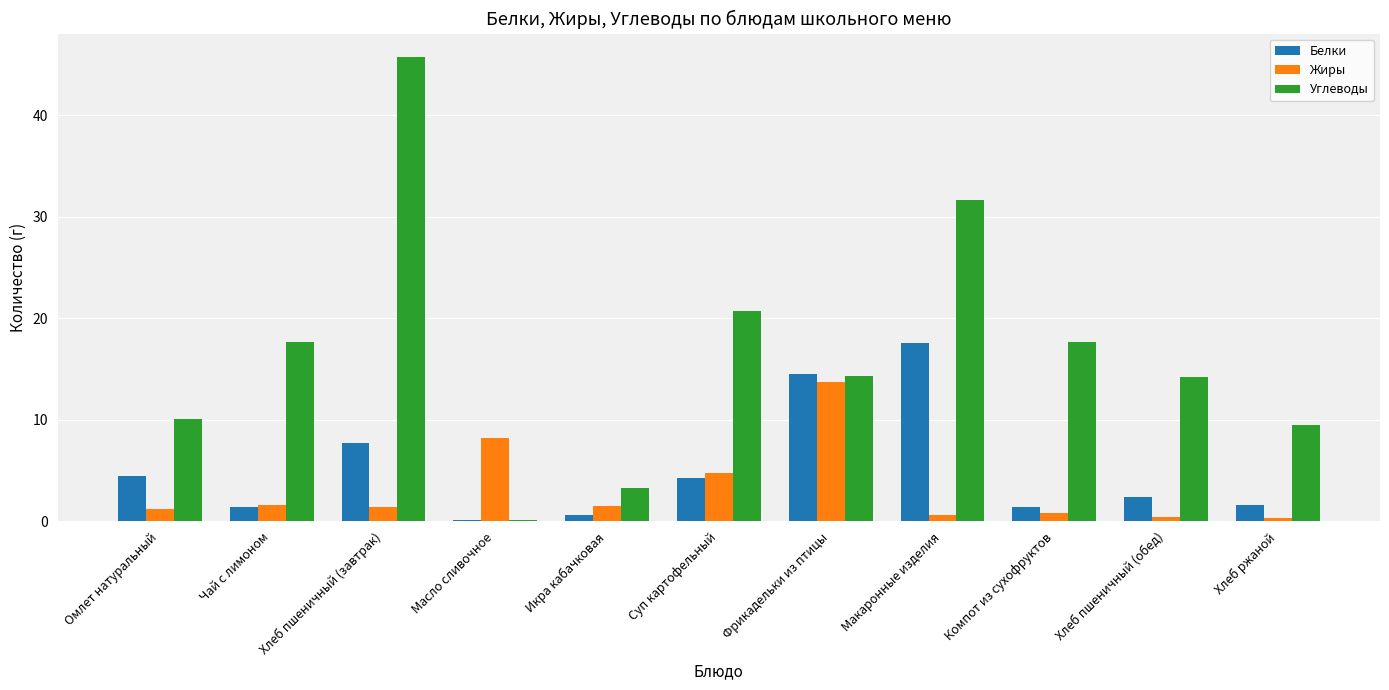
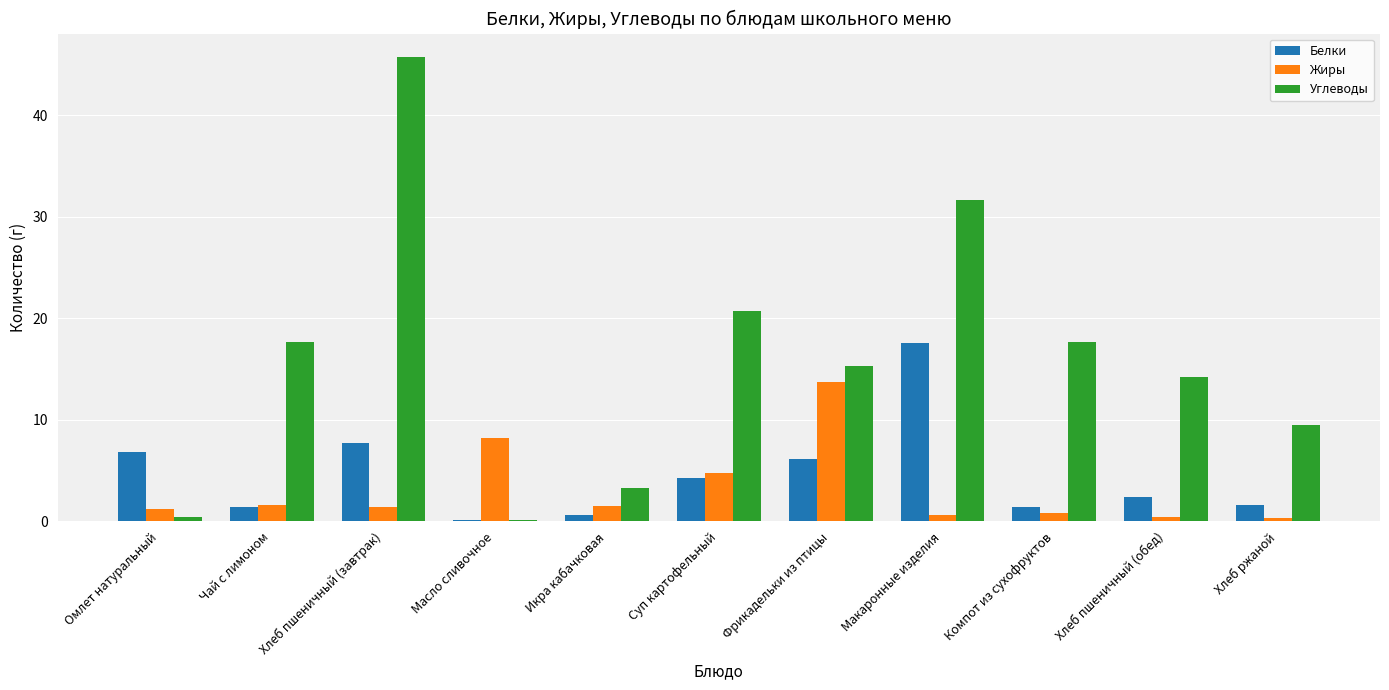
  {
    "Белки": {
-     "Омлет натуральный": 4.5,
+     "Омлет натуральный": 6.8,
      "Чай с лимоном": 1.4,
      "Хлеб пшеничный (завтрак)": 7.8,
      "Икра кабачковая": 0.6,
      "Суп картофельный": 4.3,
-     "Фрикадельки из птицы": 14.5,
+     "Фрикадельки из птицы": 6.1,
      "Макаронные изделия": 17.6,
      "Компот из сухофруктов": 1.4,
      "Хлеб пшеничный (обед)": 2.4,
      "Хлеб ржаной": 1.6
    },
    "Жиры": {
      "Омлет натуральный": 1.2,
      "Чай с лимоном": 1.6,
      "Хлеб пшеничный (завтрак)": 1.5,
      "Масло сливочное": 8.2,
      "Икра кабачковая": 1.6,
      "Суп картофельный": 4.8,
      "Фрикадельки из птицы": 13.7,
      "Макаронные изделия": 0.6,
      "Компот из сухофруктов": 0.8,
      "Хлеб пшеничный (обед)": 0.4,
      "Хлеб ржаной": 0.3
    },
    "Углеводы": {
-     "Омлет натуральный": 10.1,
+     "Омлет натуральный": 0.4,
      "Чай с лимоном": 17.7,
      "Хлеб пшеничный (завтрак)": 45.8,
      "Икра кабачковая": 3.2,
      "Суп картофельный": 20.7,
-     "Фрикадельки из птицы": 14.3,
+     "Фрикадельки из птицы": 15.3,
      "Макаронные изделия": 31.7,
      "Компот из сухофруктов": 17.7,
      "Хлеб пшеничный (обед)": 14.2,
      "Хлеб ржаной": 9.5
    }
  }
